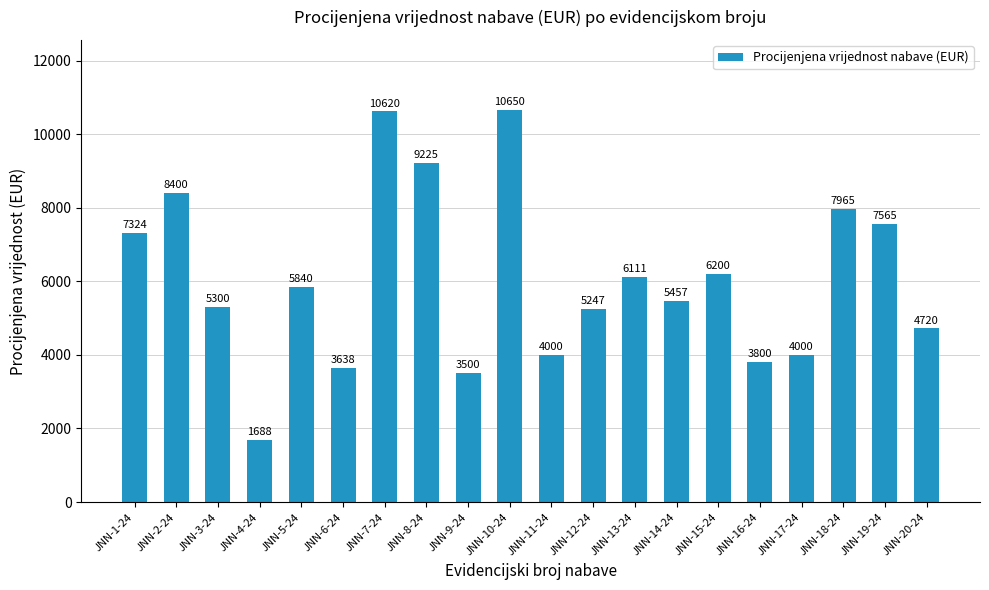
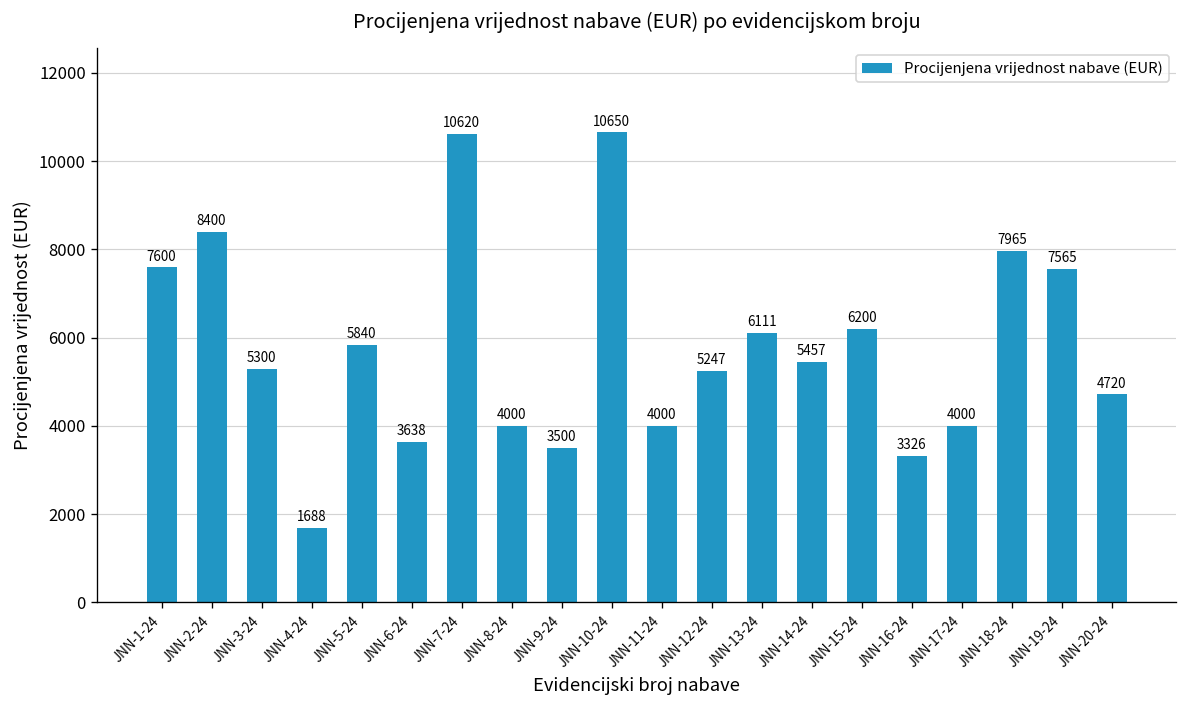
  {
-   "JNN-1-24": 7324,
+   "JNN-1-24": 7600,
    "JNN-2-24": 8400,
    "JNN-3-24": 5300,
    "JNN-4-24": 1688,
    "JNN-5-24": 5840,
    "JNN-6-24": 3638,
    "JNN-7-24": 10620,
-   "JNN-8-24": 9225,
+   "JNN-8-24": 4000,
    "JNN-9-24": 3500,
    "JNN-10-24": 10650,
    "JNN-11-24": 4000,
    "JNN-12-24": 5247,
    "JNN-13-24": 6111,
    "JNN-14-24": 5457,
    "JNN-15-24": 6200,
-   "JNN-16-24": 3800,
+   "JNN-16-24": 3326,
    "JNN-17-24": 4000,
    "JNN-18-24": 7965,
    "JNN-19-24": 7565,
    "JNN-20-24": 4720
  }
